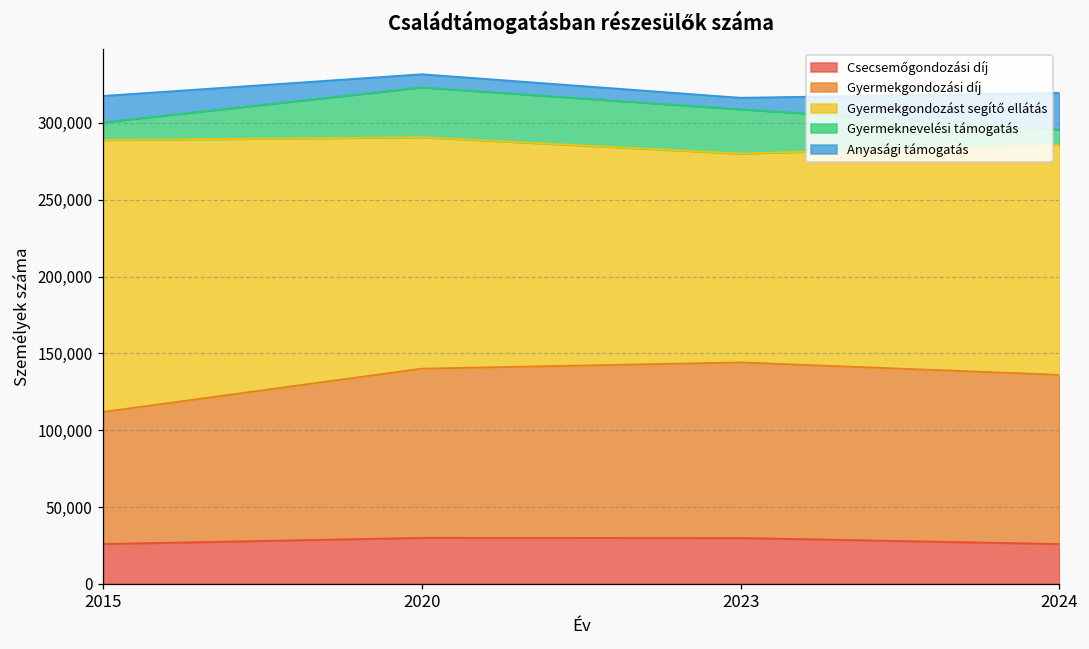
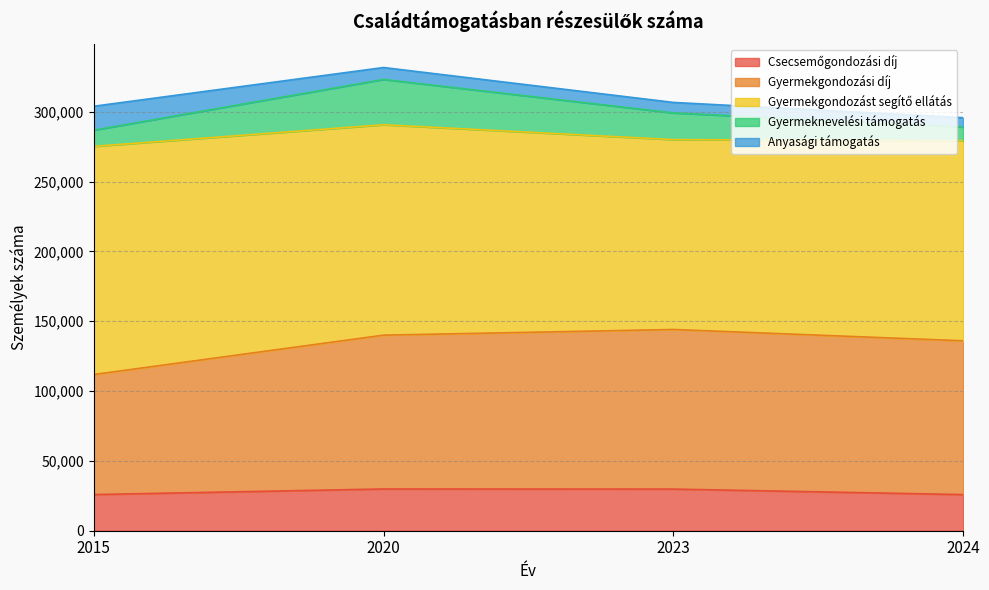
  {
    "Gyermekgondozást segítő ellátás": {
-     "2015": "177,000",
+     "2015": "163,000",
      "2020": "151,000",
      "2023": "136,000",
-     "2024": "150,000"
+     "2024": "143,000"
    },
    "Gyermeknevelési támogatás": {
      "2015": "12,000",
      "2020": "32,000",
-     "2023": "29,000",
+     "2023": "19,000",
      "2024": "10,000"
    },
    "Anyasági támogatás": {
      "2015": "17,000",
      "2020": "9,000",
      "2023": "8,000",
-     "2024": "24,000"
+     "2024": "7,000"
    }
  }
